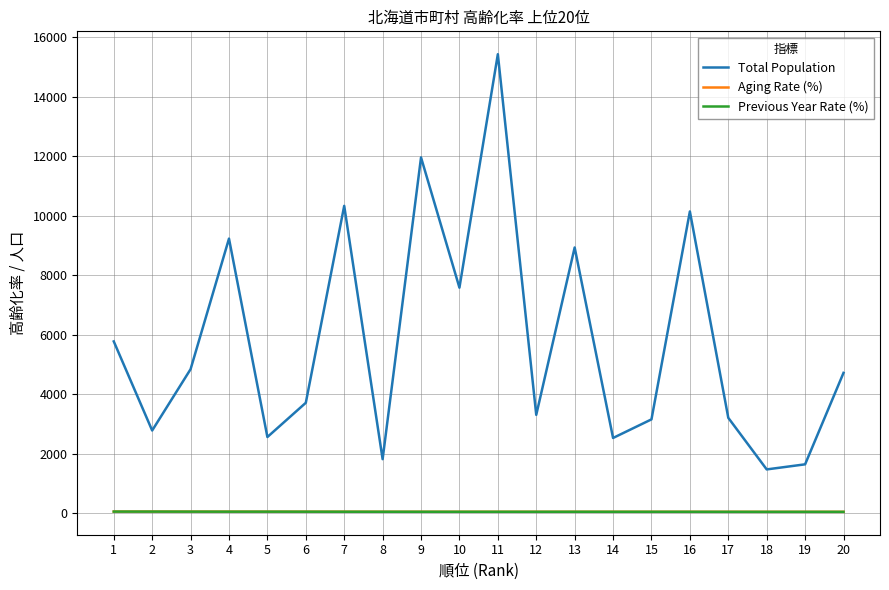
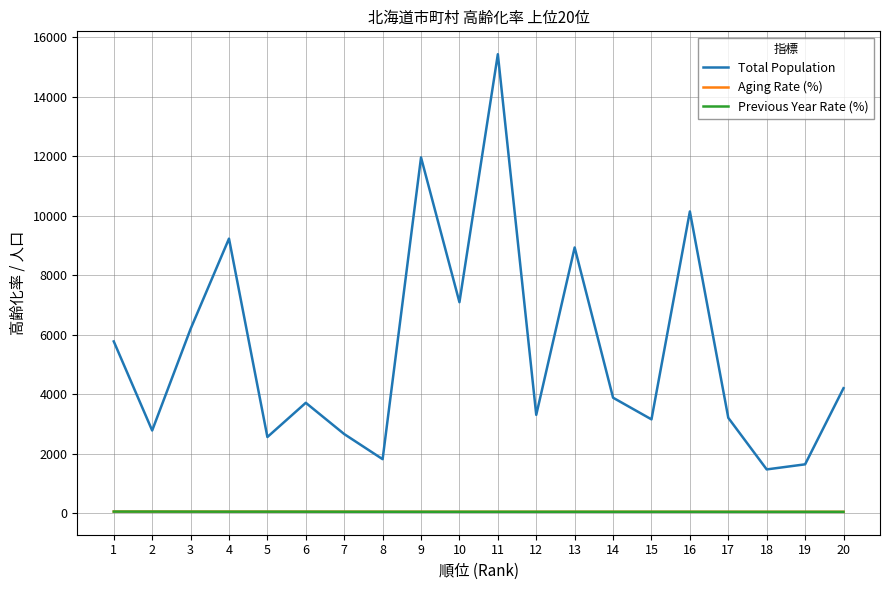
  {
    "Total Population": {
      "1": 5800,
      "2": 2800,
-     "3": 4800,
+     "3": 6200,
      "4": 9200,
      "5": 2600,
      "6": 3700,
-     "7": 10300,
+     "7": 2700,
      "8": 1800,
      "9": 12000,
-     "10": 7600,
+     "10": 7100,
      "11": 15400,
      "12": 3300,
      "13": 8900,
-     "14": 2500,
+     "14": 3900,
      "15": 3200,
      "16": 10100,
      "17": 3200,
      "18": 1500,
      "19": 1600,
-     "20": 4700
+     "20": 4200
    },
    "Previous Year Rate (%)": {
      "1": 100,
      "2": 100,
      "3": 100,
      "4": 100,
      "5": 100,
      "6": 100,
      "7": 0,
      "8": 0,
      "9": 0,
      "10": 0,
      "11": 0,
      "12": 0,
      "13": 0,
      "14": 0,
      "15": 0,
      "16": 0,
      "17": 0,
      "18": 0,
      "19": 0,
      "20": 0
    }
  }
